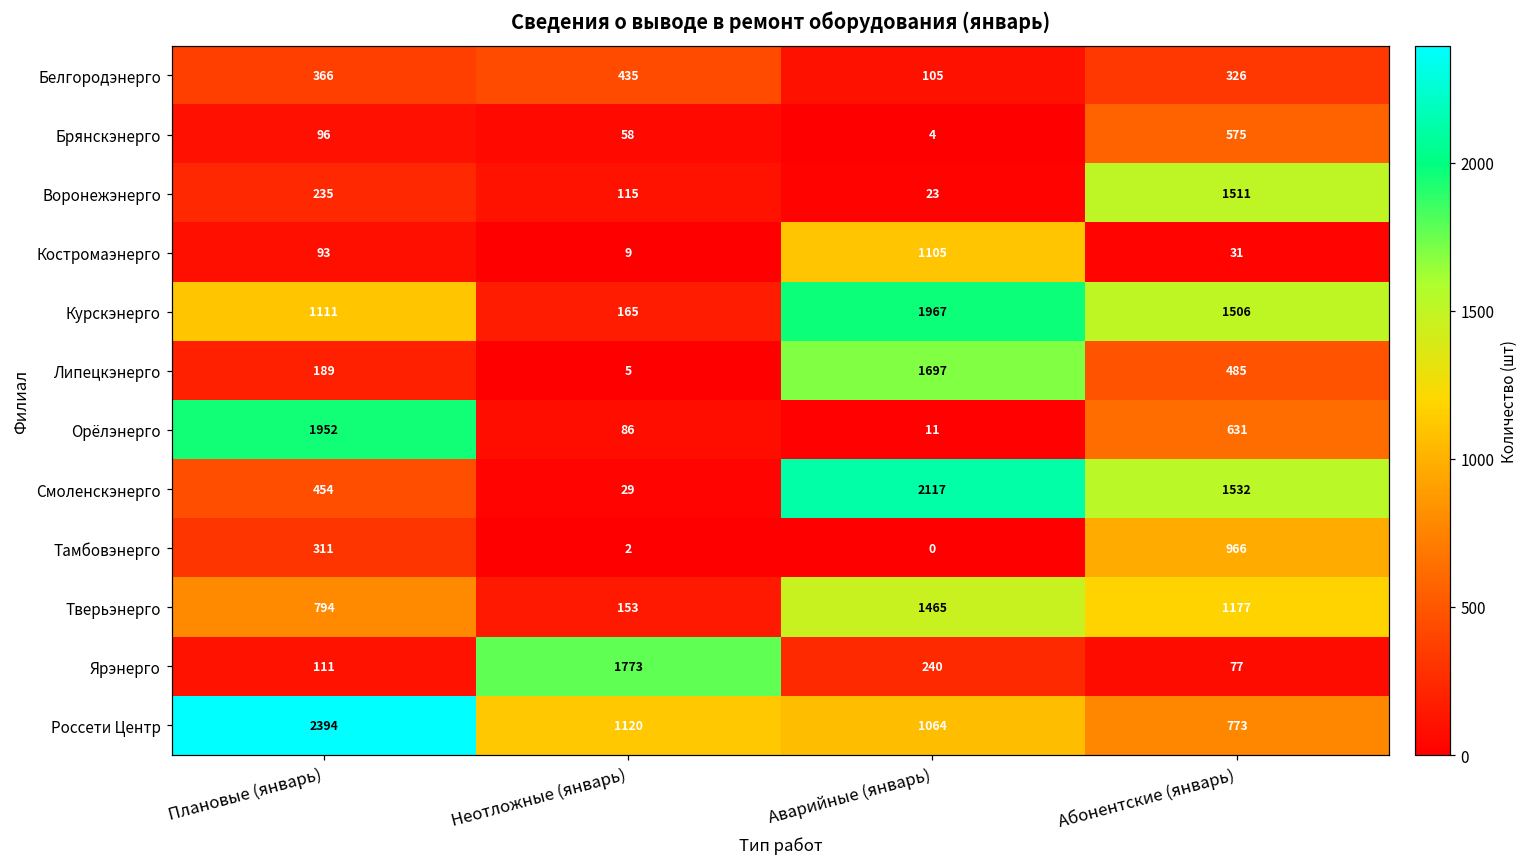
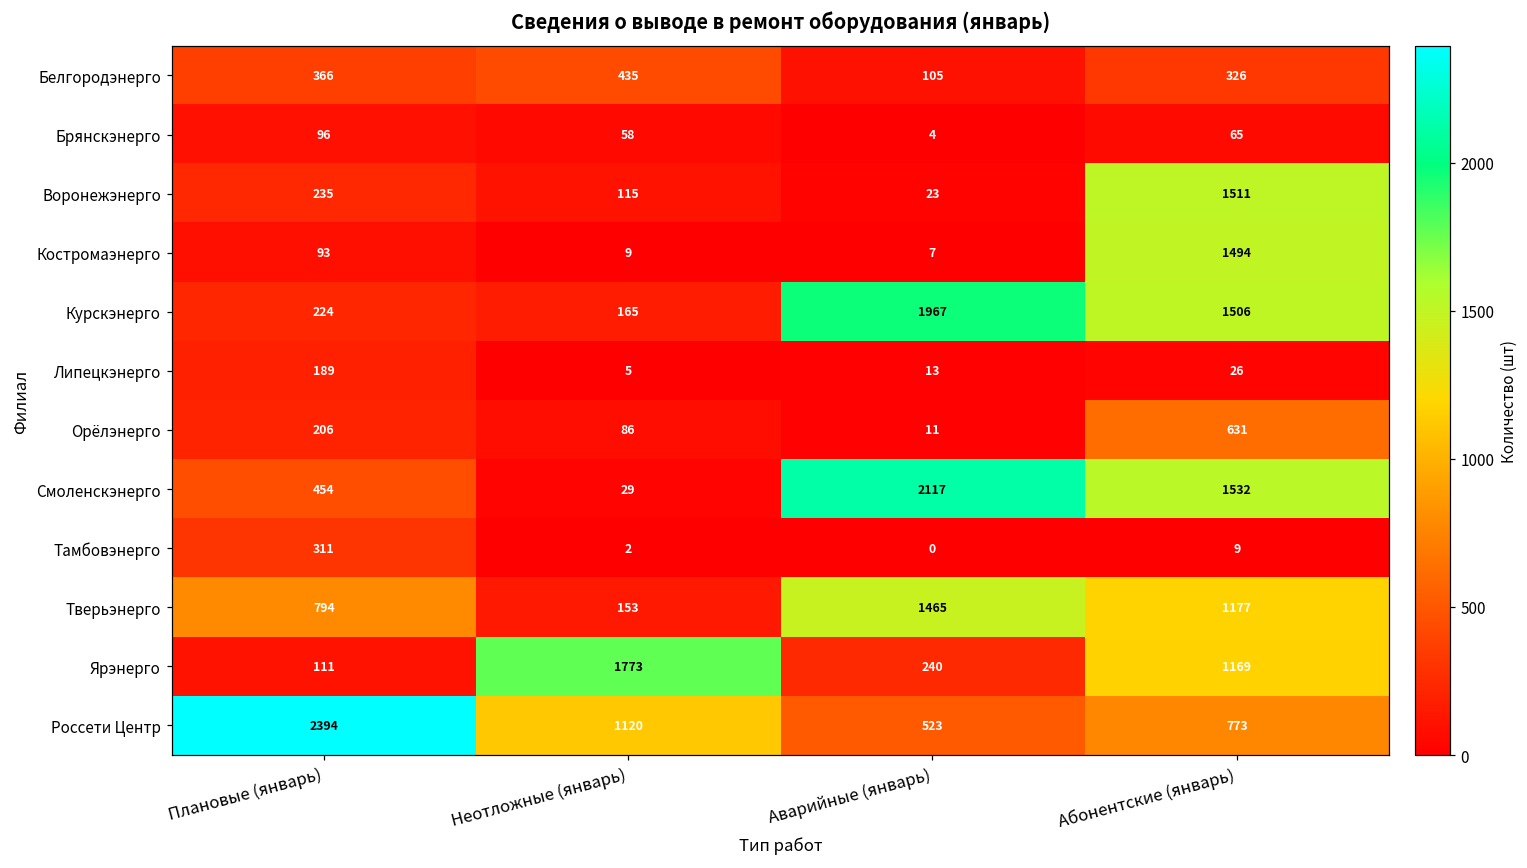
  {
    "Белгородэнерго": {
      "Плановые (январь)": 366,
      "Неотложные (январь)": 435,
      "Аварийные (январь)": 105,
      "Абонентские (январь)": 326
    },
    "Брянскэнерго": {
      "Плановые (январь)": 96,
      "Неотложные (январь)": 58,
      "Аварийные (январь)": 4,
-     "Абонентские (январь)": 575
+     "Абонентские (январь)": 65
    },
    "Воронежэнерго": {
      "Плановые (январь)": 235,
      "Неотложные (январь)": 115,
      "Аварийные (январь)": 23,
      "Абонентские (январь)": 1511
    },
    "Костромаэнерго": {
      "Плановые (январь)": 93,
      "Неотложные (январь)": 9,
-     "Аварийные (январь)": 1105,
-     "Абонентские (январь)": 31
+     "Аварийные (январь)": 7,
+     "Абонентские (январь)": 1494
    },
    "Курскэнерго": {
-     "Плановые (январь)": 1111,
+     "Плановые (январь)": 224,
      "Неотложные (январь)": 165,
      "Аварийные (январь)": 1967,
      "Абонентские (январь)": 1506
    },
    "Липецкэнерго": {
      "Плановые (январь)": 189,
      "Неотложные (январь)": 5,
-     "Аварийные (январь)": 1697,
-     "Абонентские (январь)": 485
+     "Аварийные (январь)": 13,
+     "Абонентские (январь)": 26
    },
    "Орёлэнерго": {
-     "Плановые (январь)": 1952,
+     "Плановые (январь)": 206,
      "Неотложные (январь)": 86,
      "Аварийные (январь)": 11,
      "Абонентские (январь)": 631
    },
    "Смоленскэнерго": {
      "Плановые (январь)": 454,
      "Неотложные (январь)": 29,
      "Аварийные (январь)": 2117,
      "Абонентские (январь)": 1532
    },
    "Тамбовэнерго": {
      "Плановые (январь)": 311,
      "Неотложные (январь)": 2,
      "Аварийные (январь)": 0,
-     "Абонентские (январь)": 966
+     "Абонентские (январь)": 9
    },
    "Тверьэнерго": {
      "Плановые (январь)": 794,
      "Неотложные (январь)": 153,
      "Аварийные (январь)": 1465,
      "Абонентские (январь)": 1177
    },
    "Ярэнерго": {
      "Плановые (январь)": 111,
      "Неотложные (январь)": 1773,
      "Аварийные (январь)": 240,
-     "Абонентские (январь)": 77
+     "Абонентские (январь)": 1169
    },
    "Россети Центр": {
      "Плановые (январь)": 2394,
      "Неотложные (январь)": 1120,
-     "Аварийные (январь)": 1064,
+     "Аварийные (январь)": 523,
      "Абонентские (январь)": 773
    }
  }
